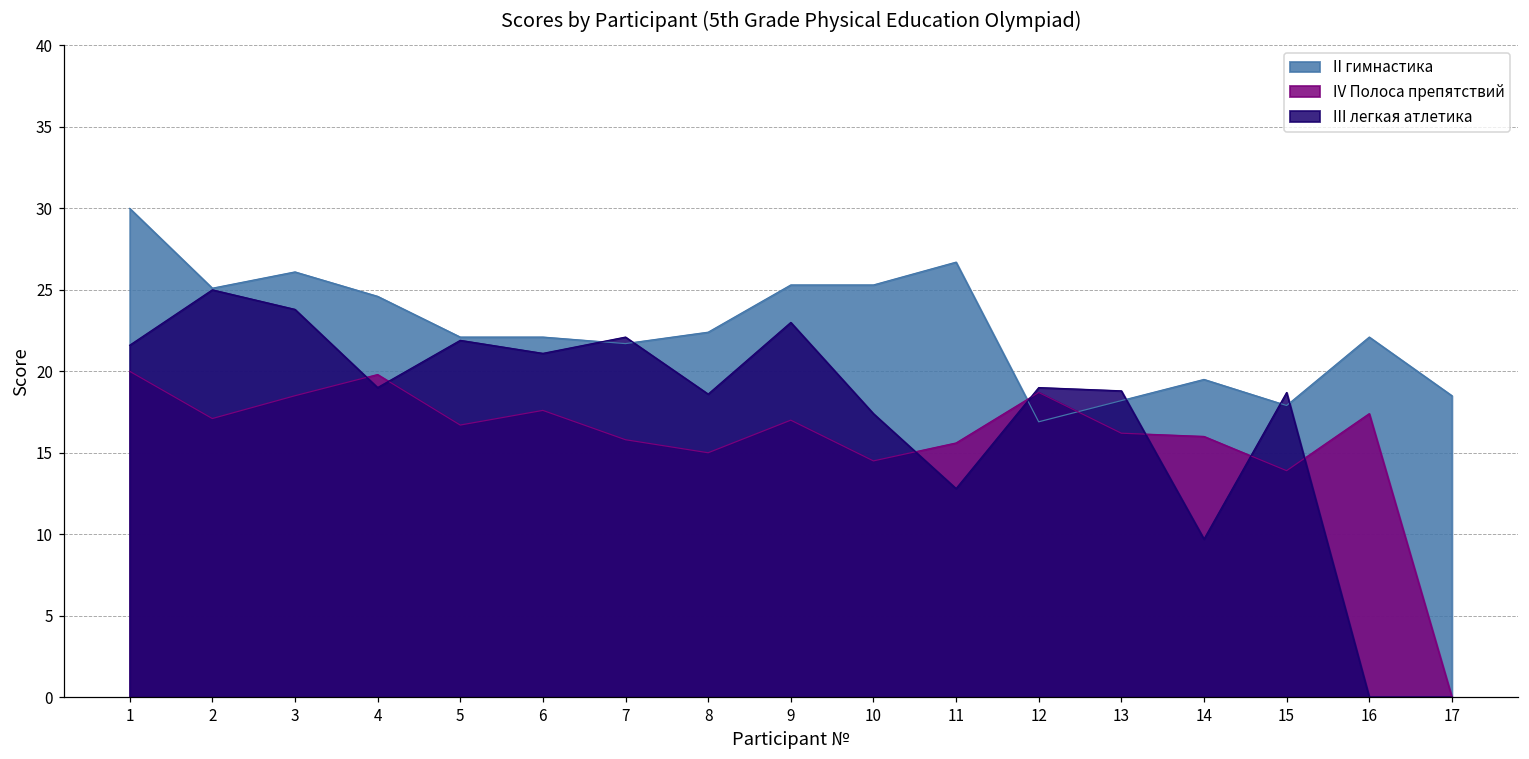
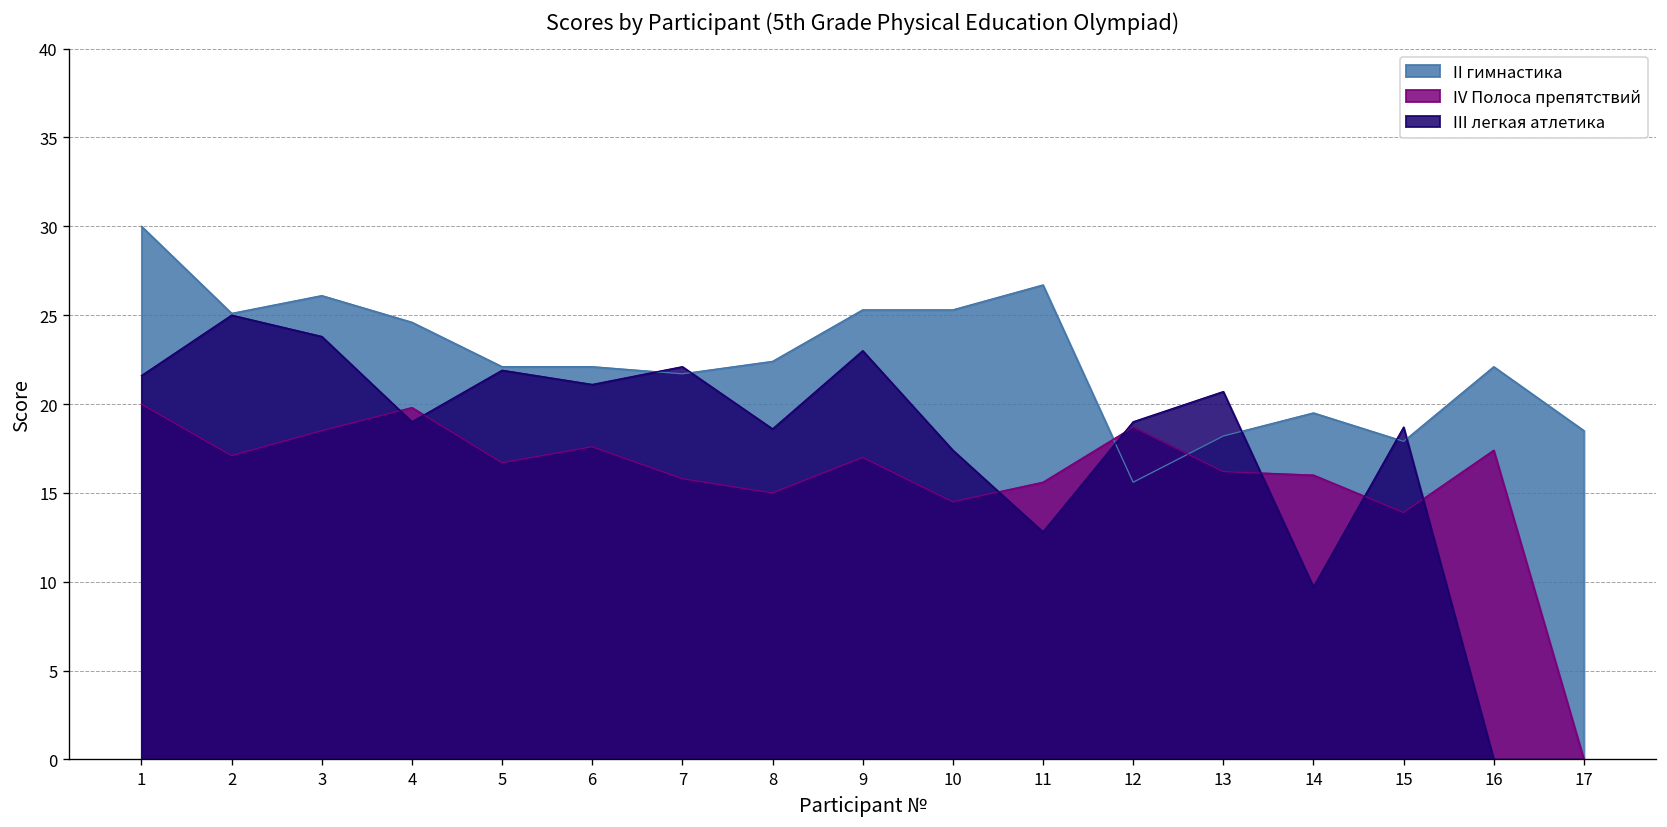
  {
    "II гимнастика": {
      "1": 30.0,
      "3": 26.1,
      "4": 24.6,
      "5": 22.1,
      "6": 22.1,
      "7": 21.7,
      "8": 22.4,
      "9": 25.3,
      "10": 25.3,
      "11": 26.7,
-     "12": 16.9,
+     "12": 15.6,
      "13": 18.2,
      "14": 19.5,
      "15": 17.9,
      "16": 22.1,
      "17": 18.5
    },
    "IV Полоса препятствий": {
      "1": 20.0,
      "2": 17.1,
      "3": 18.5,
      "4": 19.8,
      "5": 16.7,
      "6": 17.6,
      "7": 15.8,
      "8": 15.0,
      "9": 17.0,
      "10": 14.5,
      "11": 15.6,
      "12": 18.7,
      "13": 16.2,
      "14": 16.0,
      "15": 13.9,
      "16": 17.4
    },
    "III легкая атлетика": {
      "1": 21.6,
      "3": 23.8,
      "4": 19.0,
      "5": 21.9,
      "6": 21.1,
      "7": 22.1,
      "8": 18.6,
      "9": 23.0,
      "10": 17.4,
      "11": 12.8,
      "12": 19.0,
-     "13": 18.8,
+     "13": 20.7,
      "14": 9.7,
      "15": 18.7,
      "16": 0.0
    }
  }
